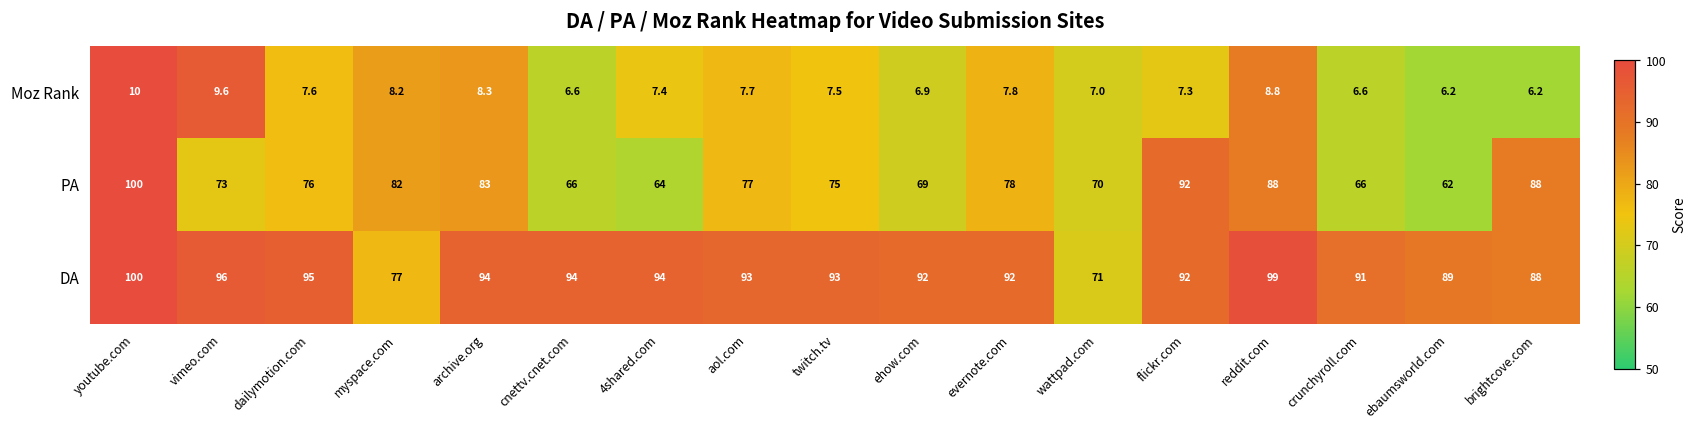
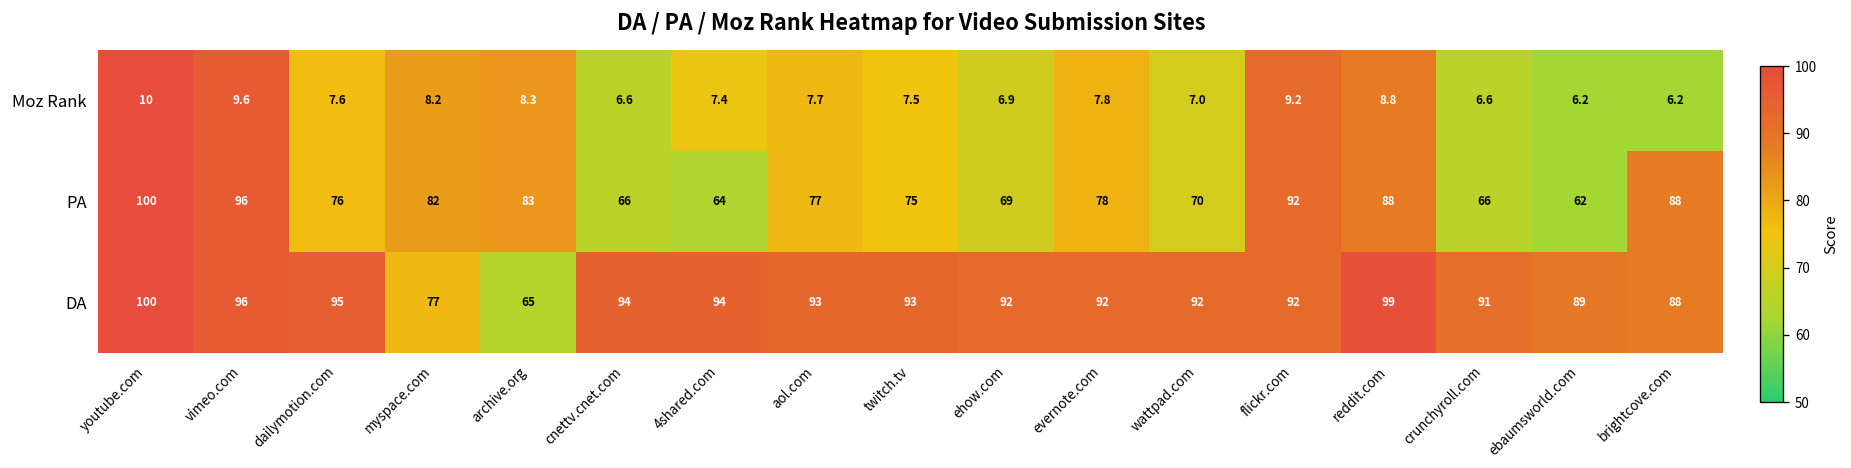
  {
    "Moz Rank": {
      "youtube.com": 10,
      "vimeo.com": 9.6,
      "dailymotion.com": 7.6,
      "myspace.com": 8.2,
      "archive.org": 8.3,
      "cnettv.cnet.com": 6.6,
      "4shared.com": 7.4,
      "aol.com": 7.7,
      "twitch.tv": 7.5,
      "ehow.com": 6.9,
      "evernote.com": 7.8,
      "wattpad.com": 7.0,
-     "flickr.com": 7.3,
+     "flickr.com": 9.2,
      "reddit.com": 8.8,
      "crunchyroll.com": 6.6,
      "ebaumsworld.com": 6.2,
      "brightcove.com": 6.2
    },
    "PA": {
      "youtube.com": 100,
-     "vimeo.com": 73,
+     "vimeo.com": 96,
      "dailymotion.com": 76,
      "myspace.com": 82,
      "archive.org": 83,
      "cnettv.cnet.com": 66,
      "4shared.com": 64,
      "aol.com": 77,
      "twitch.tv": 75,
      "ehow.com": 69,
      "evernote.com": 78,
      "wattpad.com": 70,
      "flickr.com": 92,
      "reddit.com": 88,
      "crunchyroll.com": 66,
      "ebaumsworld.com": 62,
      "brightcove.com": 88
    },
    "DA": {
      "youtube.com": 100,
      "vimeo.com": 96,
      "dailymotion.com": 95,
      "myspace.com": 77,
-     "archive.org": 94,
+     "archive.org": 65,
      "cnettv.cnet.com": 94,
      "4shared.com": 94,
      "aol.com": 93,
      "twitch.tv": 93,
      "ehow.com": 92,
      "evernote.com": 92,
-     "wattpad.com": 71,
+     "wattpad.com": 92,
      "flickr.com": 92,
      "reddit.com": 99,
      "crunchyroll.com": 91,
      "ebaumsworld.com": 89,
      "brightcove.com": 88
    }
  }
